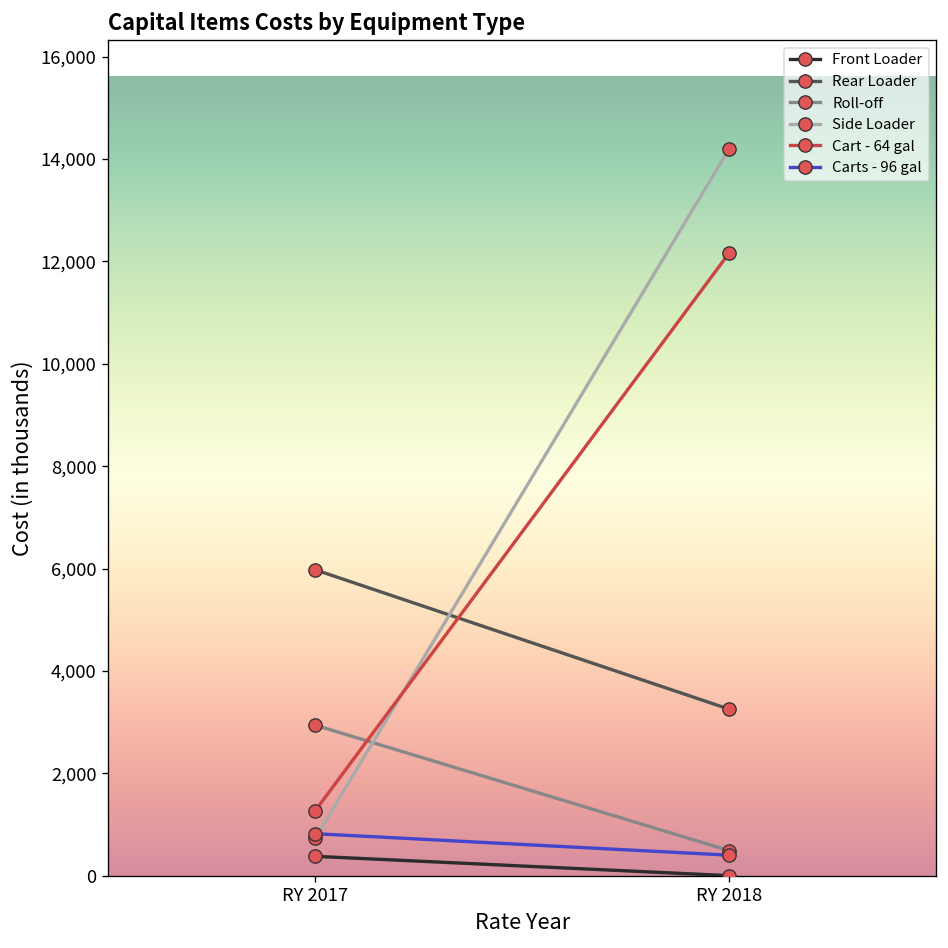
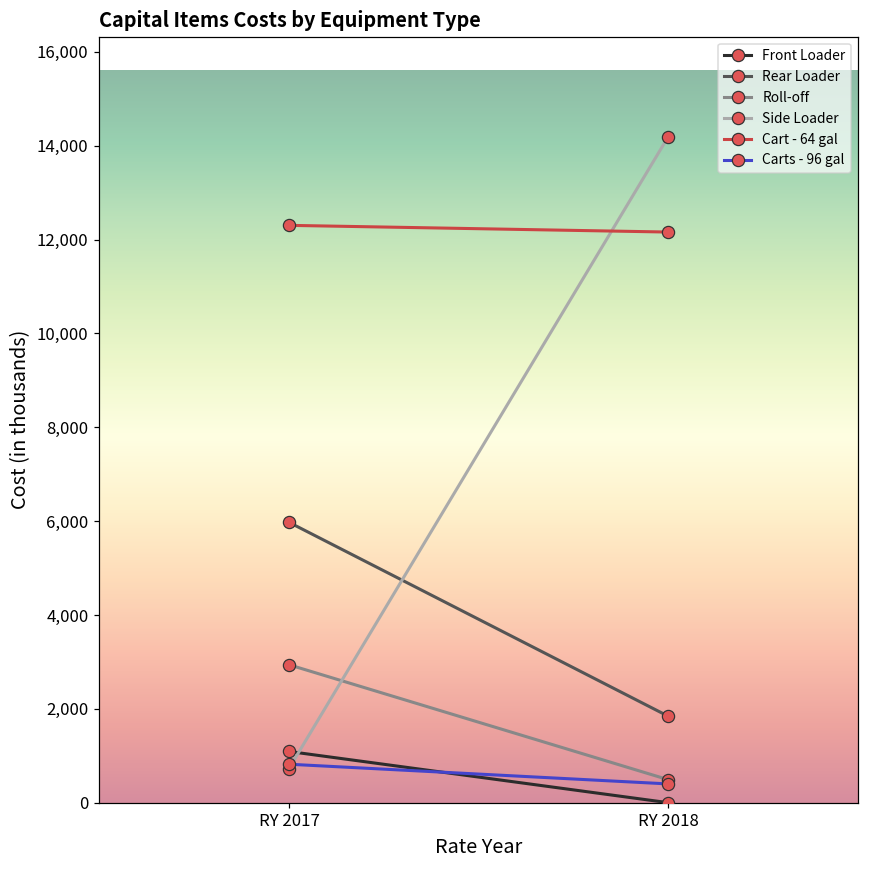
  {
    "Front Loader": {
-     "RY 2017": "400",
+     "RY 2017": "1,100",
      "RY 2018": "0"
    },
    "Rear Loader": {
      "RY 2017": "6,000",
-     "RY 2018": "3,300"
+     "RY 2018": "1,800"
    },
    "Cart - 64 gal": {
-     "RY 2017": "1,300",
+     "RY 2017": "12,300",
      "RY 2018": "12,200"
    },
    "Carts - 96 gal": {
      "RY 2017": "800",
      "RY 2018": "400"
    }
  }
